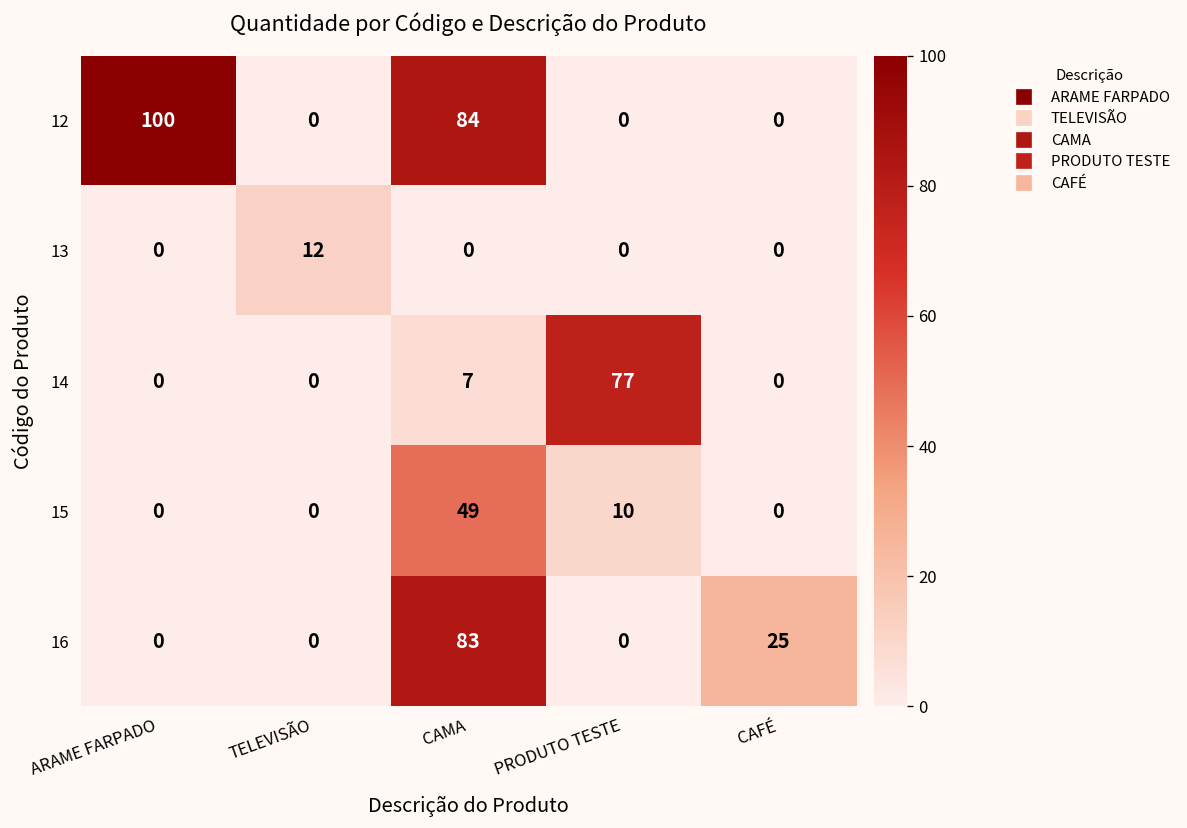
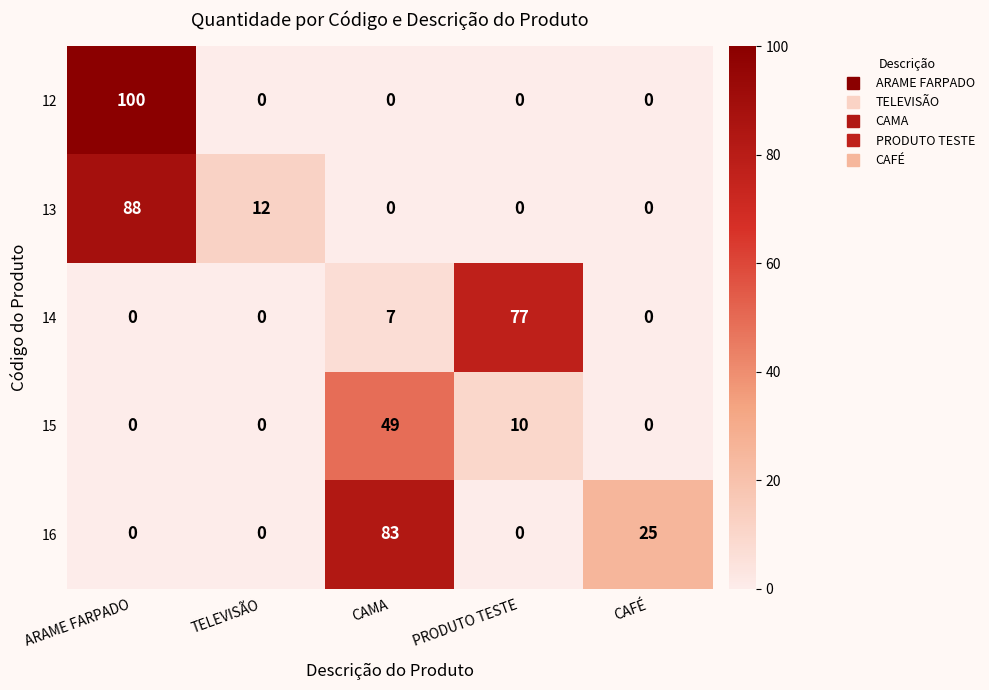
  {
    "12": {
      "ARAME FARPADO": 100,
      "TELEVISÃO": 0,
-     "CAMA": 84,
+     "CAMA": 0,
      "PRODUTO TESTE": 0,
      "CAFÉ": 0
    },
    "13": {
-     "ARAME FARPADO": 0,
+     "ARAME FARPADO": 88,
      "TELEVISÃO": 12,
      "CAMA": 0,
      "PRODUTO TESTE": 0,
      "CAFÉ": 0
    },
    "14": {
      "ARAME FARPADO": 0,
      "TELEVISÃO": 0,
      "CAMA": 7,
      "PRODUTO TESTE": 77,
      "CAFÉ": 0
    },
    "15": {
      "ARAME FARPADO": 0,
      "TELEVISÃO": 0,
      "CAMA": 49,
      "PRODUTO TESTE": 10,
      "CAFÉ": 0
    },
    "16": {
      "ARAME FARPADO": 0,
      "TELEVISÃO": 0,
      "CAMA": 83,
      "PRODUTO TESTE": 0,
      "CAFÉ": 25
    }
  }
